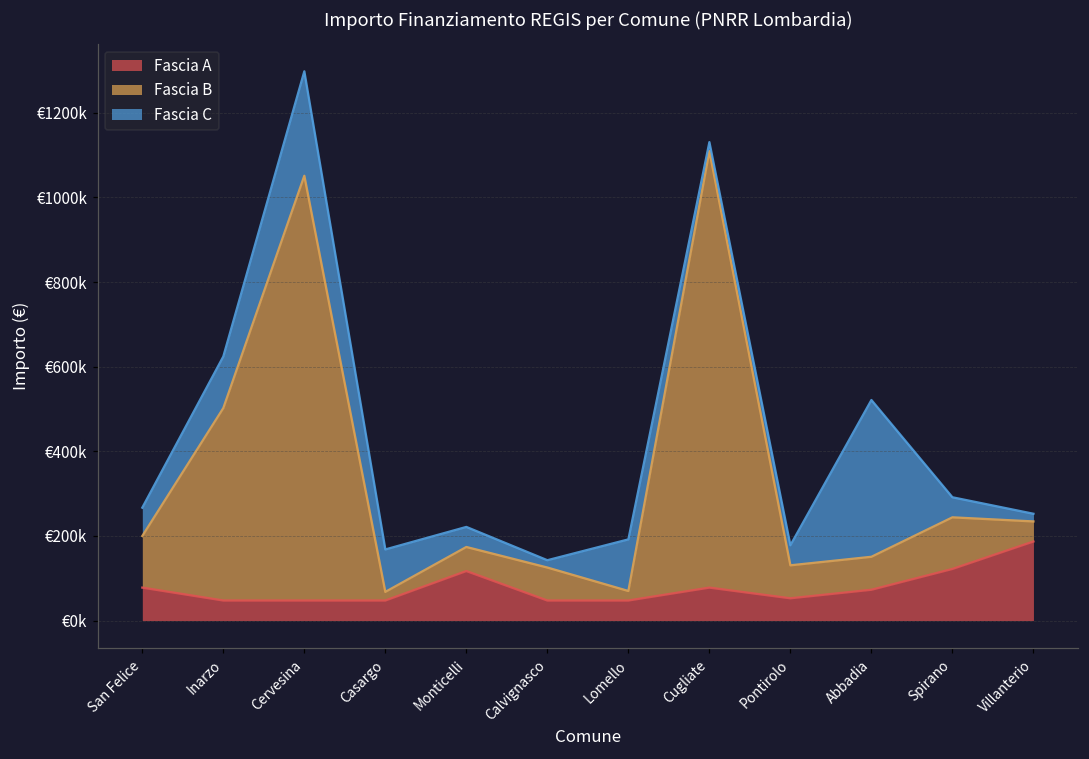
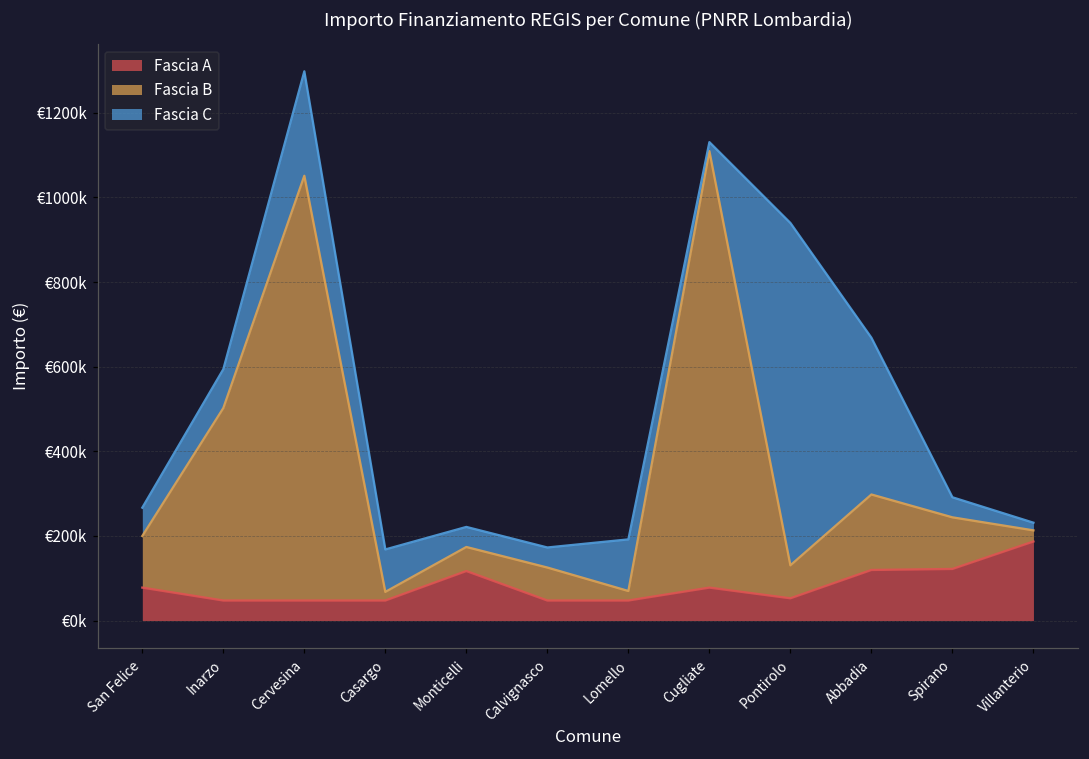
  {
    "Fascia A": {
      "San Felice": "€80000",
      "Inarzo": "€50000",
      "Cervesina": "€50000",
      "Casargo": "€50000",
      "Monticelli": "€120000",
      "Calvignasco": "€50000",
      "Lomello": "€50000",
      "Cugliate": "€80000",
      "Pontirolo": "€50000",
-     "Abbadia": "€70000",
+     "Abbadia": "€120000",
      "Spirano": "€120000",
      "Villanterio": "€190000"
    },
    "Fascia B": {
      "San Felice": "€120000",
      "Inarzo": "€450000",
      "Cervesina": "€1000000",
      "Casargo": "€20000",
      "Monticelli": "€60000",
      "Calvignasco": "€80000",
      "Lomello": "€20000",
      "Cugliate": "€1030000",
      "Pontirolo": "€80000",
-     "Abbadia": "€80000",
+     "Abbadia": "€180000",
      "Spirano": "€120000",
-     "Villanterio": "€50000"
+     "Villanterio": "€30000"
    },
    "Fascia C": {
      "San Felice": "€70000",
-     "Inarzo": "€120000",
+     "Inarzo": "€90000",
      "Cervesina": "€250000",
      "Casargo": "€100000",
      "Monticelli": "€50000",
-     "Calvignasco": "€20000",
+     "Calvignasco": "€50000",
      "Lomello": "€120000",
      "Cugliate": "€20000",
-     "Pontirolo": "€50000",
+     "Pontirolo": "€810000",
      "Abbadia": "€370000",
      "Spirano": "€50000",
      "Villanterio": "€20000"
    }
  }
